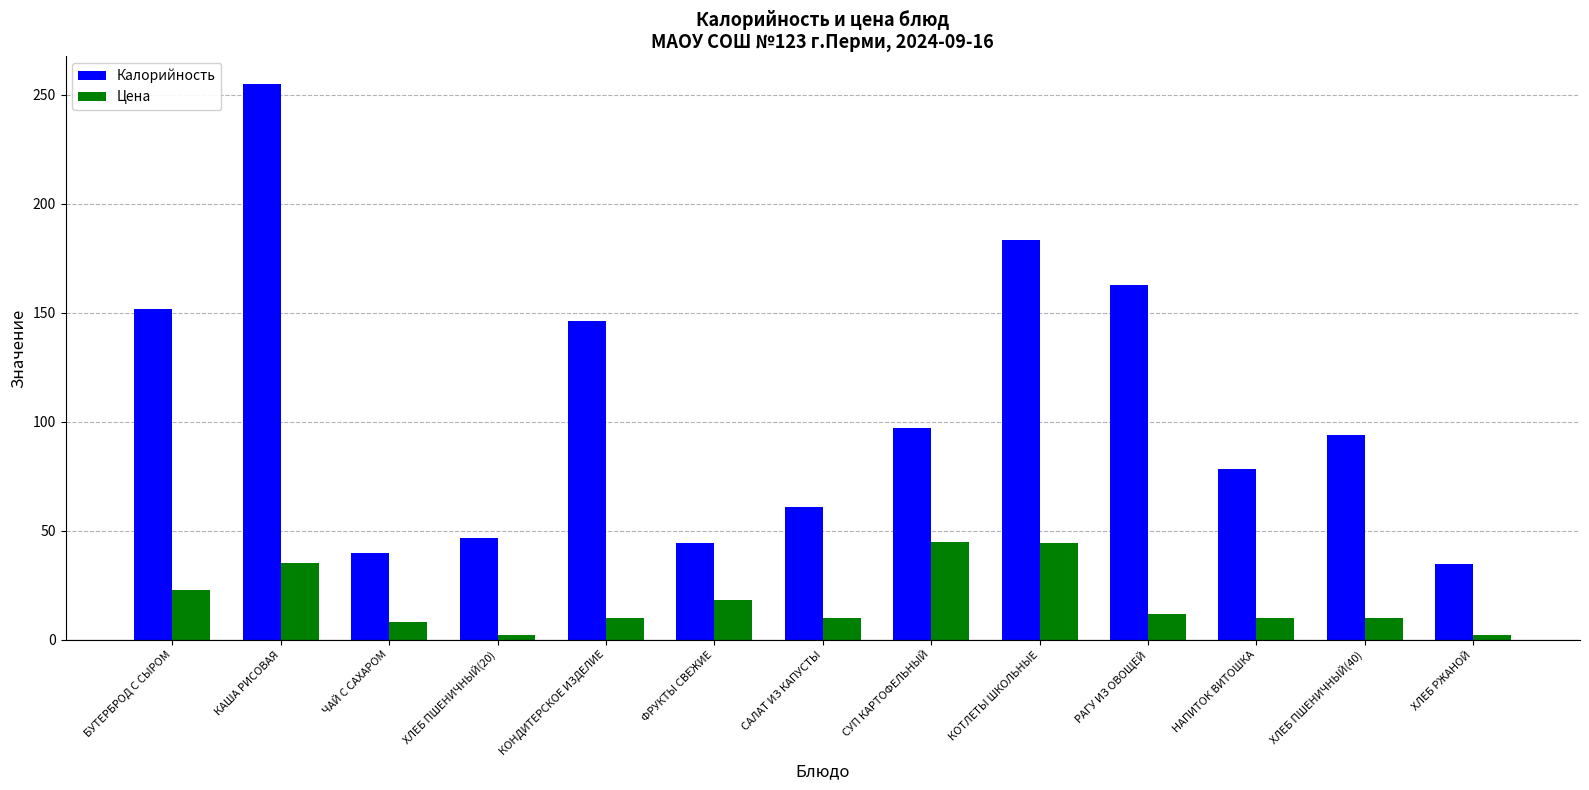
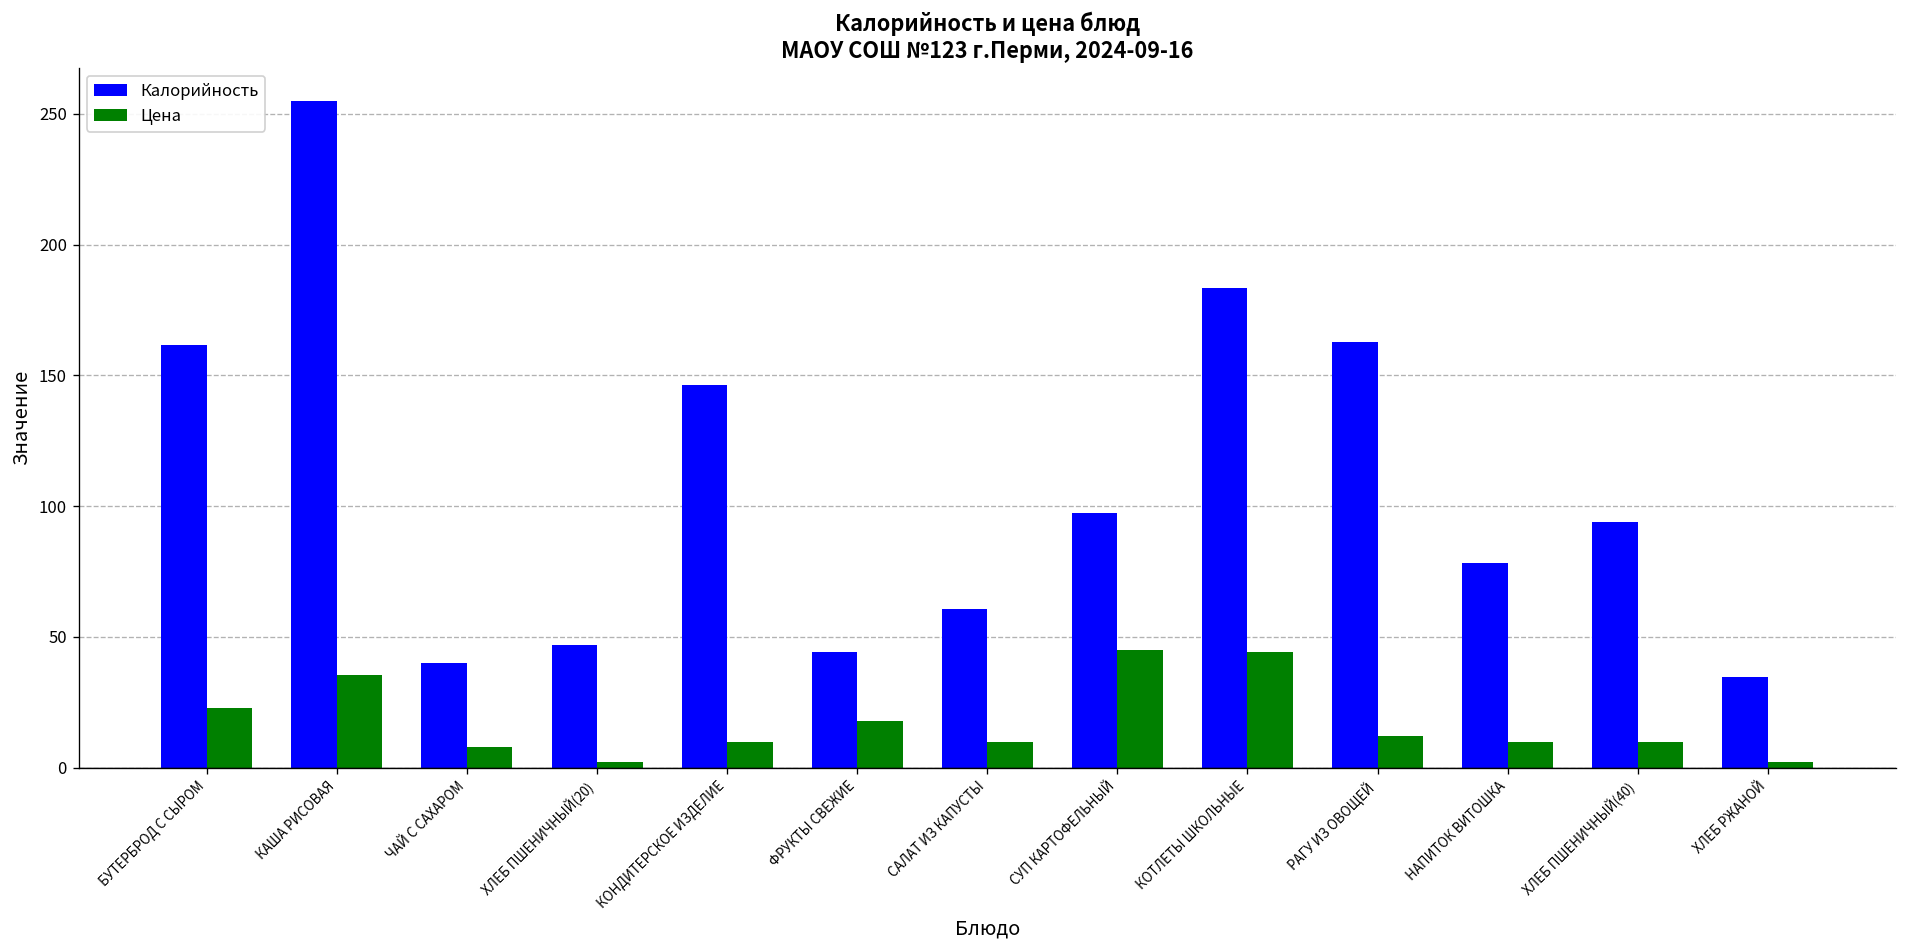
  {
    "Калорийность": {
-     "БУТЕРБРОД С СЫРОМ": 152,
+     "БУТЕРБРОД С СЫРОМ": 162,
      "КАША РИСОВАЯ": 255,
      "ЧАЙ С САХАРОМ": 40,
      "ХЛЕБ ПШЕНИЧНЫЙ(20)": 47,
      "КОНДИТЕРСКОЕ ИЗДЕЛИЕ": 146,
      "ФРУКТЫ СВЕЖИЕ": 44,
      "САЛАТ ИЗ КАПУСТЫ": 61,
      "СУП КАРТОФЕЛЬНЫЙ": 97,
      "КОТЛЕТЫ ШКОЛЬНЫЕ": 183,
      "РАГУ ИЗ ОВОЩЕЙ": 163,
      "НАПИТОК ВИТОШКА": 78,
      "ХЛЕБ ПШЕНИЧНЫЙ(40)": 94,
      "ХЛЕБ РЖАНОЙ": 35
    },
    "Цена": {
      "БУТЕРБРОД С СЫРОМ": 23,
      "КАША РИСОВАЯ": 35,
      "ЧАЙ С САХАРОМ": 8,
      "ХЛЕБ ПШЕНИЧНЫЙ(20)": 2,
      "КОНДИТЕРСКОЕ ИЗДЕЛИЕ": 10,
      "ФРУКТЫ СВЕЖИЕ": 18,
      "САЛАТ ИЗ КАПУСТЫ": 10,
      "СУП КАРТОФЕЛЬНЫЙ": 45,
      "КОТЛЕТЫ ШКОЛЬНЫЕ": 44,
      "РАГУ ИЗ ОВОЩЕЙ": 12,
      "НАПИТОК ВИТОШКА": 10,
      "ХЛЕБ ПШЕНИЧНЫЙ(40)": 10,
      "ХЛЕБ РЖАНОЙ": 2
    }
  }
